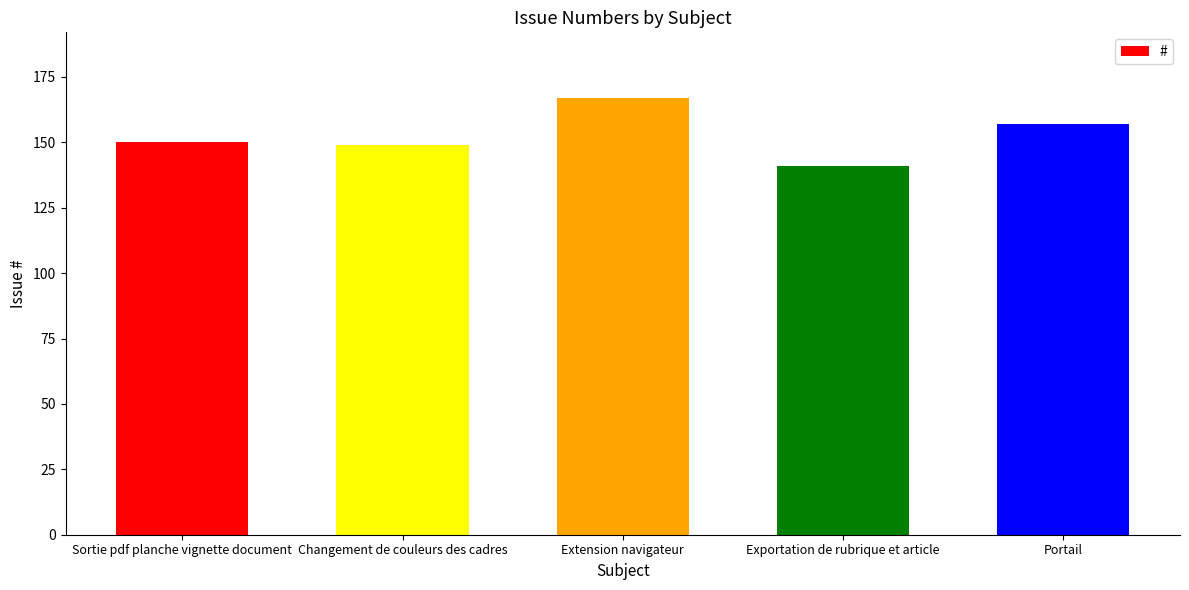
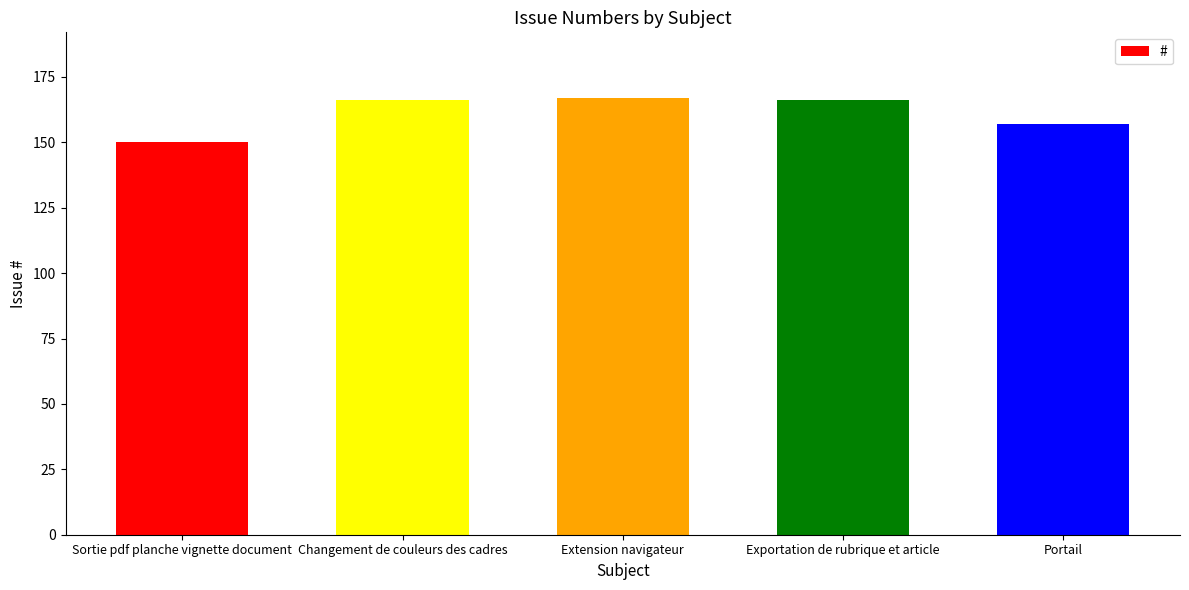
  {
    "Sortie pdf planche vignette document": 150,
-   "Changement de couleurs des cadres": 149,
+   "Changement de couleurs des cadres": 166,
    "Extension navigateur": 167,
-   "Exportation de rubrique et article": 141,
+   "Exportation de rubrique et article": 166,
    "Portail": 157
  }
